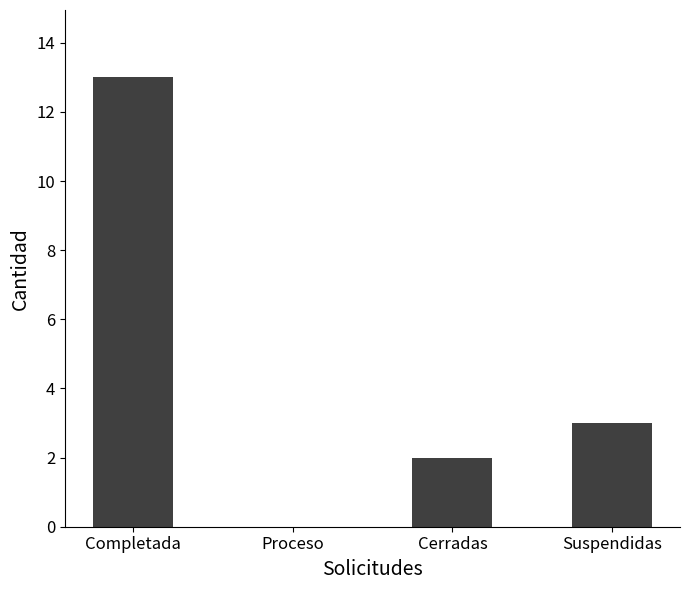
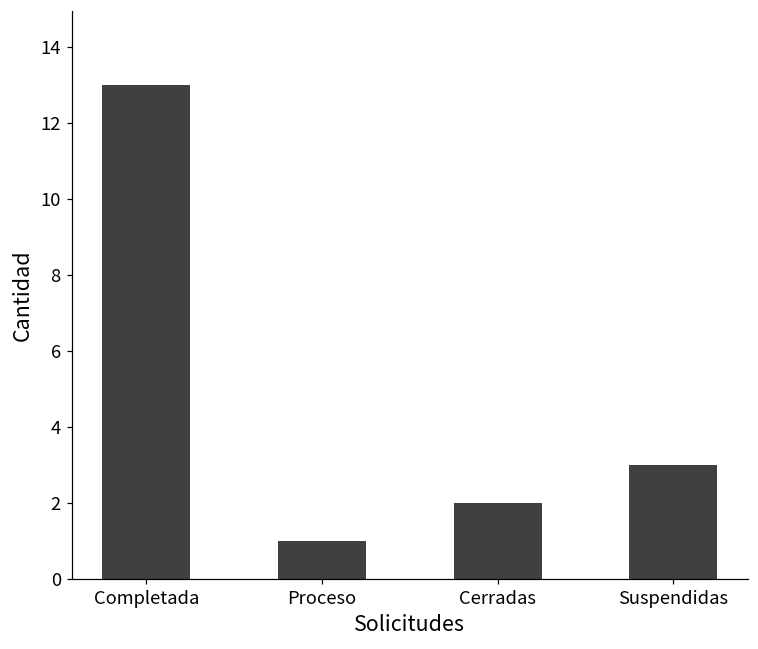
  {
    "Completada": 13,
-   "Proceso": 0,
+   "Proceso": 1,
    "Cerradas": 2,
    "Suspendidas": 3
  }
